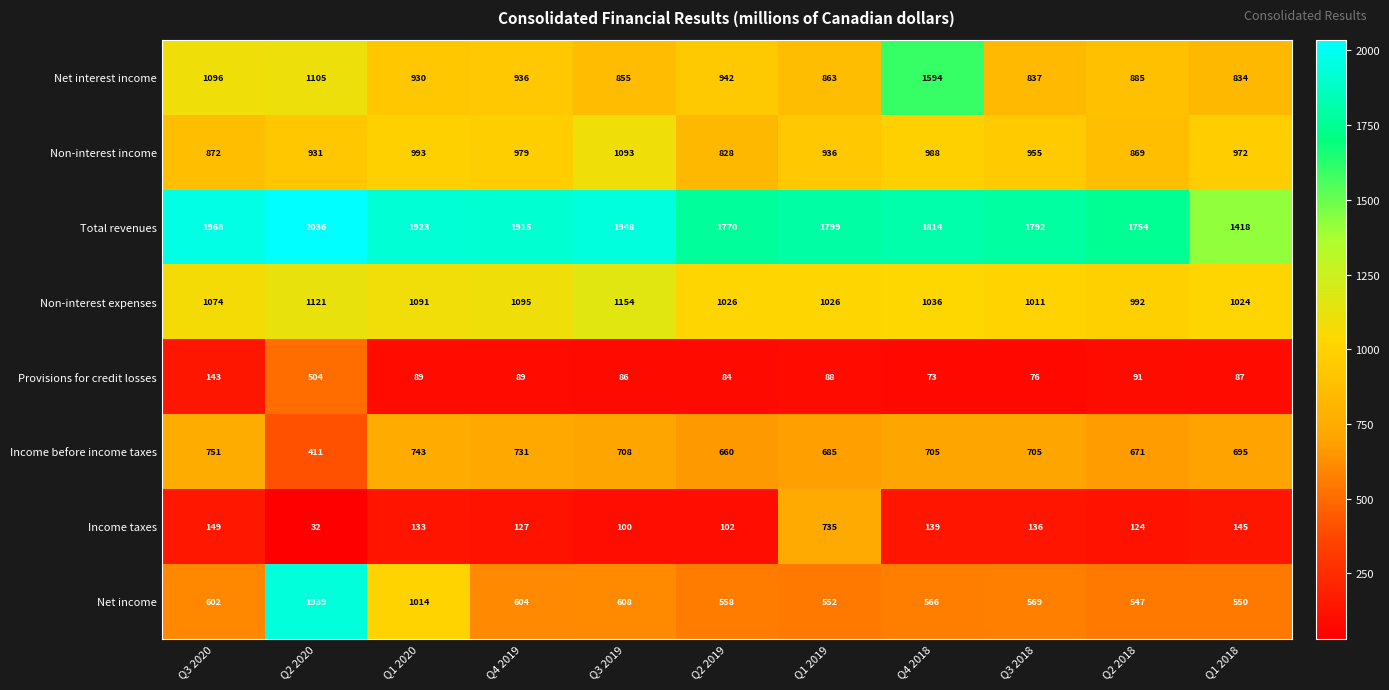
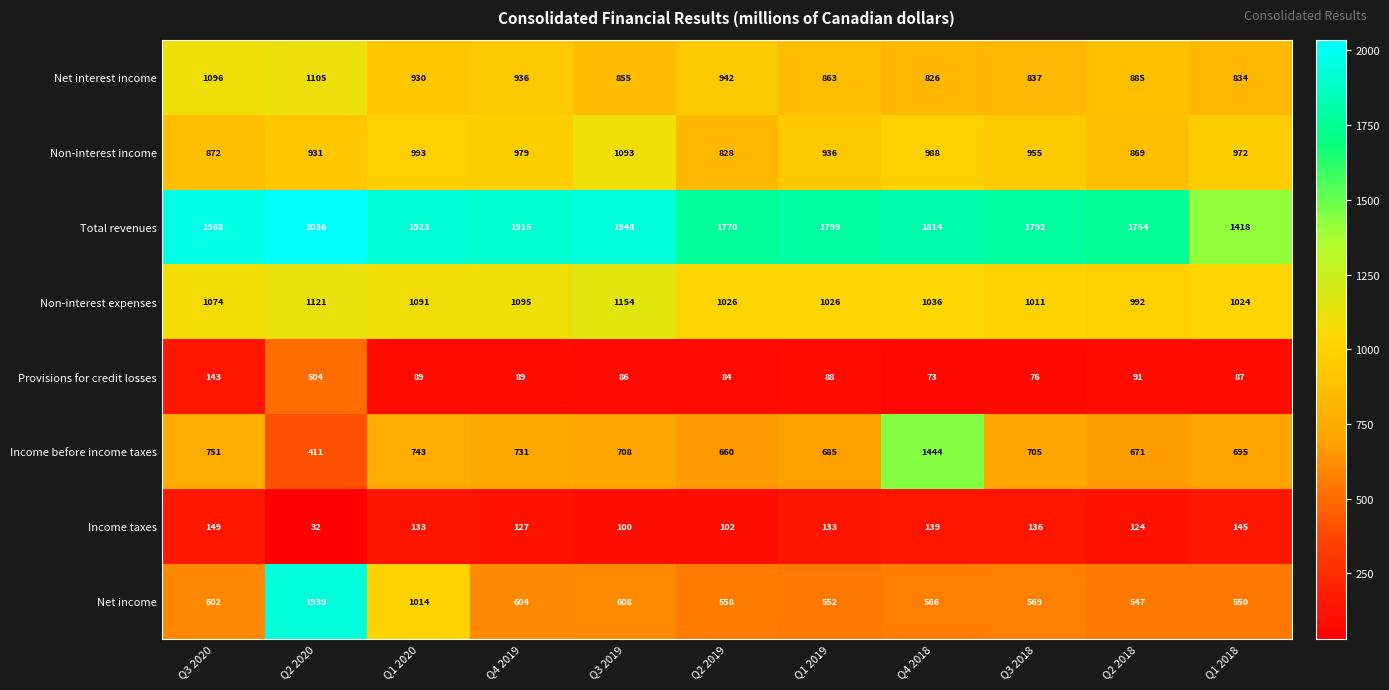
  {
    "Net interest income": {
      "Q3 2020": 1096,
      "Q2 2020": 1105,
      "Q1 2020": 930,
      "Q4 2019": 936,
      "Q3 2019": 855,
      "Q2 2019": 942,
      "Q1 2019": 863,
-     "Q4 2018": 1594,
+     "Q4 2018": 826,
      "Q3 2018": 837,
      "Q2 2018": 885,
      "Q1 2018": 834
    },
    "Non-interest income": {
      "Q3 2020": 872,
      "Q2 2020": 931,
      "Q1 2020": 993,
      "Q4 2019": 979,
      "Q3 2019": 1093,
      "Q2 2019": 828,
      "Q1 2019": 936,
      "Q4 2018": 988,
      "Q3 2018": 955,
      "Q2 2018": 869,
      "Q1 2018": 972
    },
    "Total revenues": {
      "Q3 2020": 1968,
      "Q2 2020": 2036,
      "Q1 2020": 1923,
      "Q4 2019": 1915,
      "Q3 2019": 1948,
      "Q2 2019": 1770,
      "Q1 2019": 1799,
      "Q4 2018": 1814,
      "Q3 2018": 1792,
      "Q2 2018": 1754,
      "Q1 2018": 1418
    },
    "Non-interest expenses": {
      "Q3 2020": 1074,
      "Q2 2020": 1121,
      "Q1 2020": 1091,
      "Q4 2019": 1095,
      "Q3 2019": 1154,
      "Q2 2019": 1026,
      "Q1 2019": 1026,
      "Q4 2018": 1036,
      "Q3 2018": 1011,
      "Q2 2018": 992,
      "Q1 2018": 1024
    },
    "Provisions for credit losses": {
      "Q3 2020": 143,
      "Q2 2020": 504,
      "Q1 2020": 89,
      "Q4 2019": 89,
      "Q3 2019": 86,
      "Q2 2019": 84,
      "Q1 2019": 88,
      "Q4 2018": 73,
      "Q3 2018": 76,
      "Q2 2018": 91,
      "Q1 2018": 87
    },
    "Income before income taxes": {
      "Q3 2020": 751,
      "Q2 2020": 411,
      "Q1 2020": 743,
      "Q4 2019": 731,
      "Q3 2019": 708,
      "Q2 2019": 660,
      "Q1 2019": 685,
-     "Q4 2018": 705,
+     "Q4 2018": 1444,
      "Q3 2018": 705,
      "Q2 2018": 671,
      "Q1 2018": 695
    },
    "Income taxes": {
      "Q3 2020": 149,
      "Q2 2020": 32,
      "Q1 2020": 133,
      "Q4 2019": 127,
      "Q3 2019": 100,
      "Q2 2019": 102,
-     "Q1 2019": 735,
+     "Q1 2019": 133,
      "Q4 2018": 139,
      "Q3 2018": 136,
      "Q2 2018": 124,
      "Q1 2018": 145
    },
    "Net income": {
      "Q3 2020": 602,
      "Q2 2020": 1939,
      "Q1 2020": 1014,
      "Q4 2019": 604,
      "Q3 2019": 608,
      "Q2 2019": 558,
      "Q1 2019": 552,
      "Q4 2018": 566,
      "Q3 2018": 569,
      "Q2 2018": 547,
      "Q1 2018": 550
    }
  }
